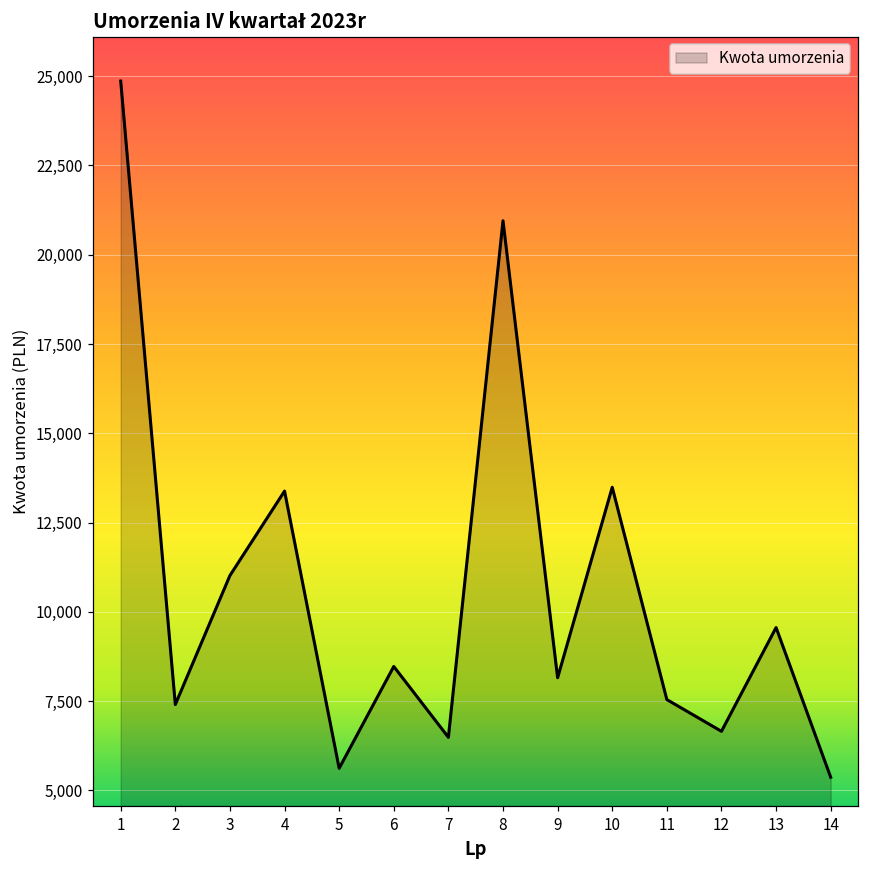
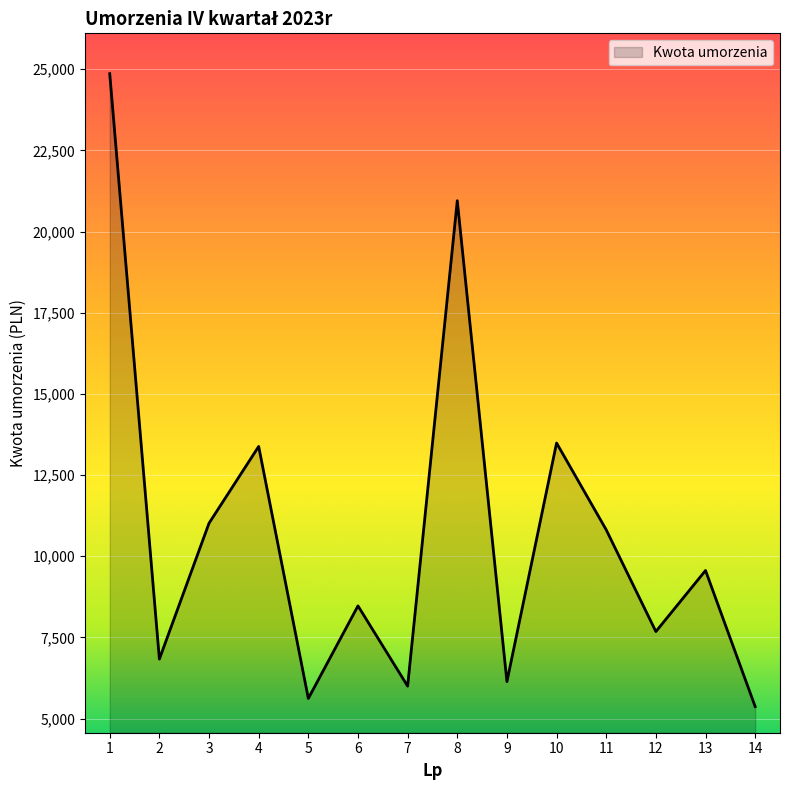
  {
    "1": "24,900",
-   "2": "7,400",
+   "2": "6,800",
    "3": "11,000",
    "4": "13,400",
    "5": "5,600",
    "6": "8,500",
-   "7": "6,500",
+   "7": "6,000",
    "8": "21,000",
-   "9": "8,200",
+   "9": "6,100",
    "10": "13,500",
-   "11": "7,500",
-   "12": "6,700",
+   "11": "10,800",
+   "12": "7,700",
    "13": "9,600",
    "14": "5,400"
  }
